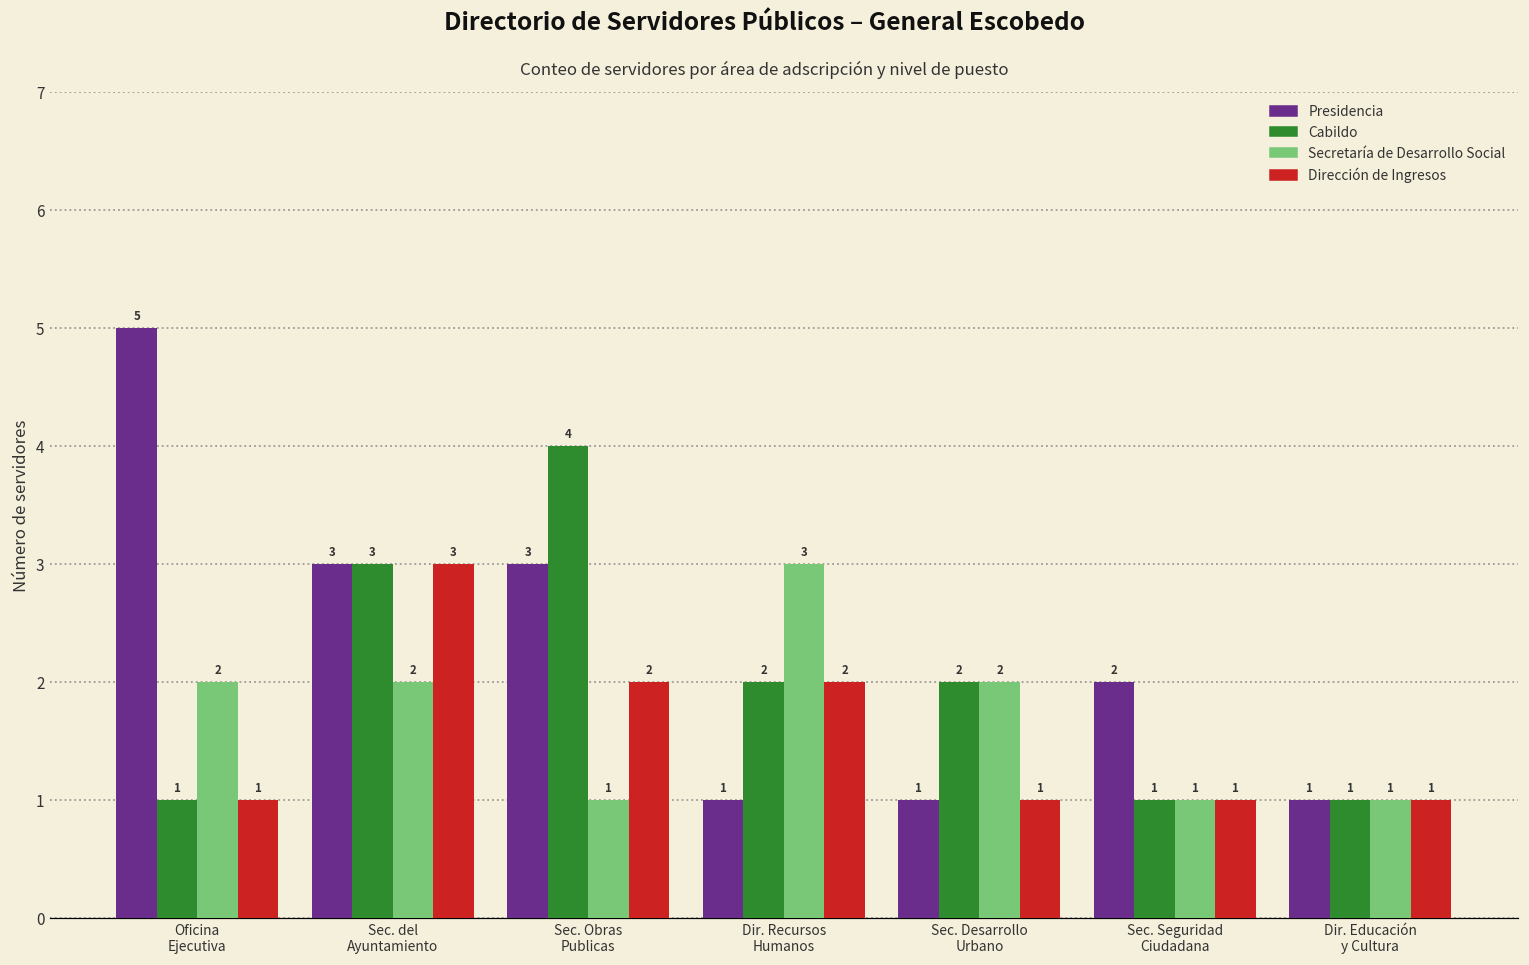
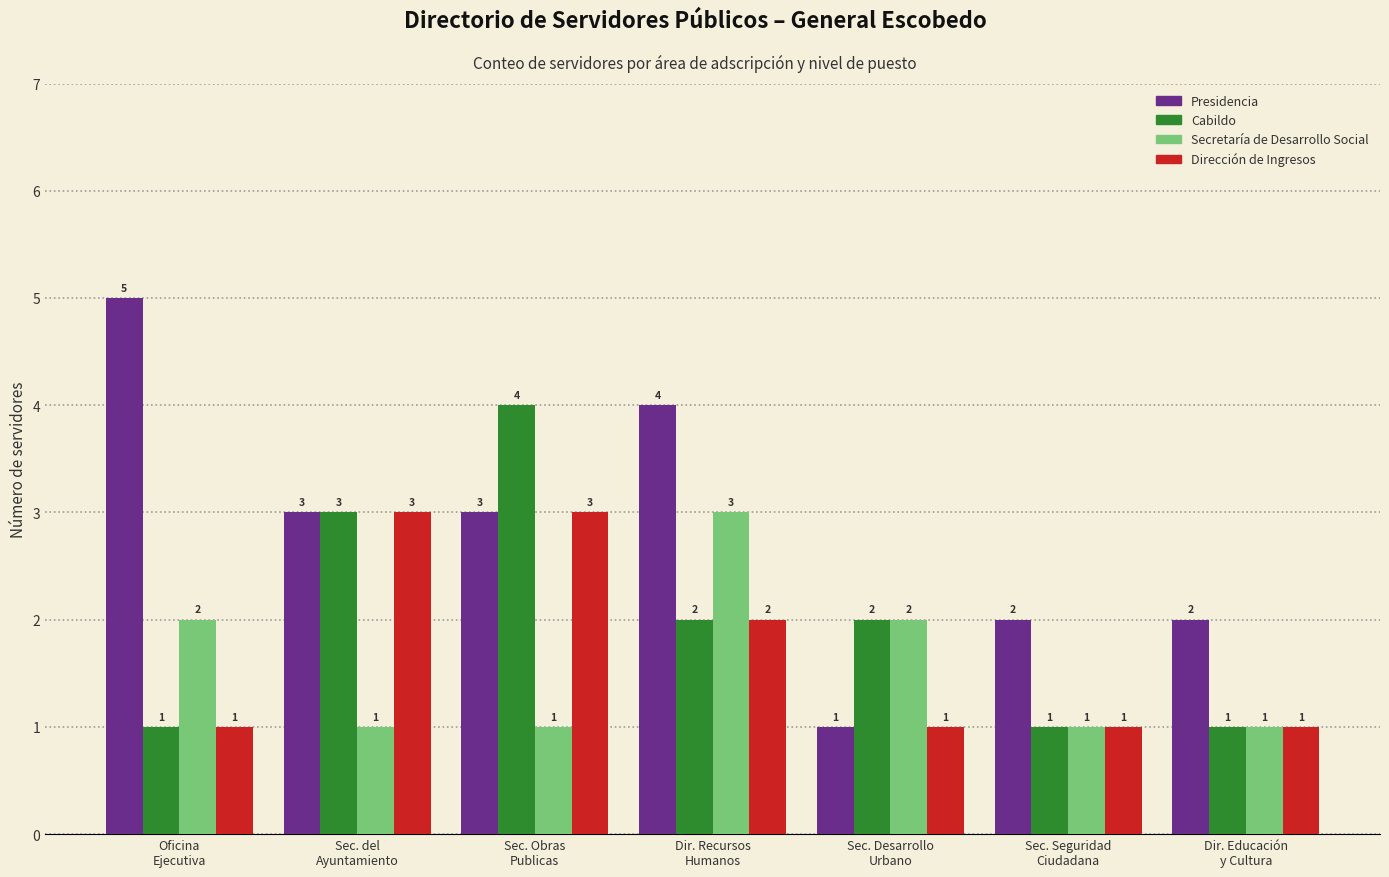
  {
    "Presidencia": {
      "Oficina Ejecutiva": 5,
      "Sec. del Ayuntamiento": 3,
      "Sec. Obras Publicas": 3,
-     "Dir. Recursos Humanos": 1,
+     "Dir. Recursos Humanos": 4,
      "Sec. Desarrollo Urbano": 1,
      "Sec. Seguridad Ciudadana": 2,
-     "Dir. Educación y Cultura": 1
+     "Dir. Educación y Cultura": 2
    },
    "Cabildo": {
      "Oficina Ejecutiva": 1,
      "Sec. del Ayuntamiento": 3,
      "Sec. Obras Publicas": 4,
      "Dir. Recursos Humanos": 2,
      "Sec. Desarrollo Urbano": 2,
      "Sec. Seguridad Ciudadana": 1,
      "Dir. Educación y Cultura": 1
    },
    "Secretaría de Desarrollo Social": {
      "Oficina Ejecutiva": 2,
-     "Sec. del Ayuntamiento": 2,
+     "Sec. del Ayuntamiento": 1,
      "Sec. Obras Publicas": 1,
      "Dir. Recursos Humanos": 3,
      "Sec. Desarrollo Urbano": 2,
      "Sec. Seguridad Ciudadana": 1,
      "Dir. Educación y Cultura": 1
    },
    "Dirección de Ingresos": {
      "Oficina Ejecutiva": 1,
      "Sec. del Ayuntamiento": 3,
-     "Sec. Obras Publicas": 2,
+     "Sec. Obras Publicas": 3,
      "Dir. Recursos Humanos": 2,
      "Sec. Desarrollo Urbano": 1,
      "Sec. Seguridad Ciudadana": 1,
      "Dir. Educación y Cultura": 1
    }
  }
